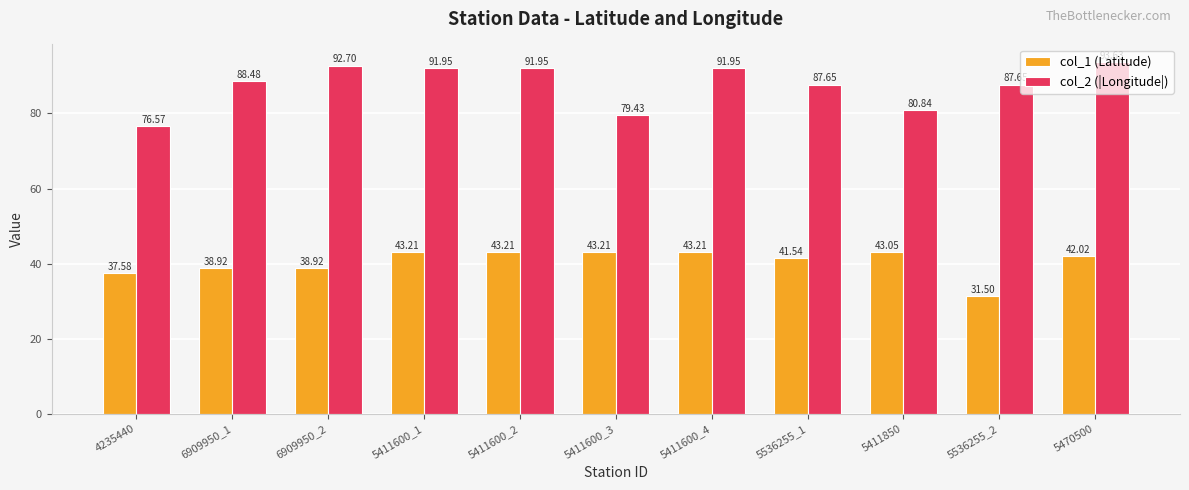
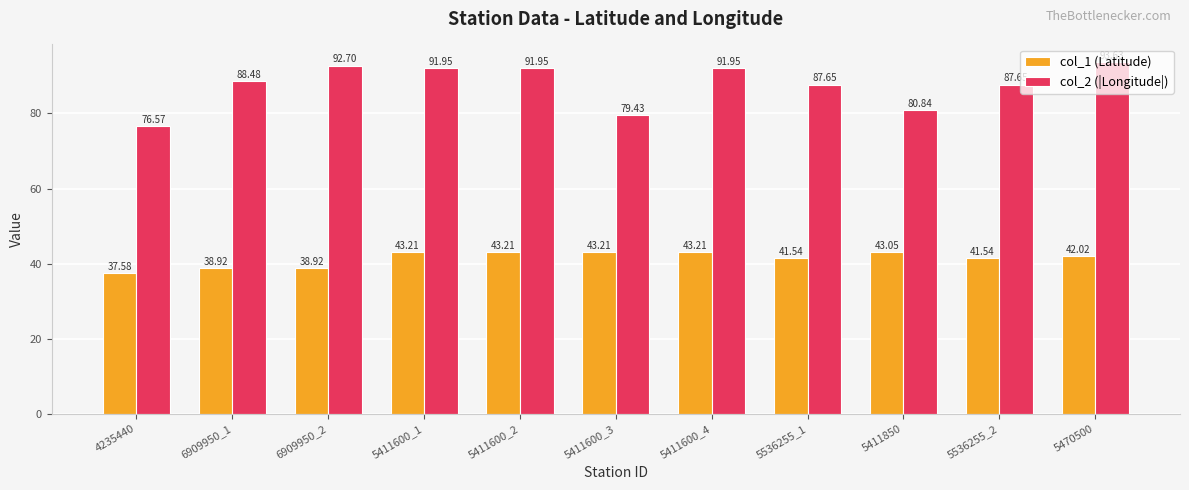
  {
    "col_1 (Latitude)": {
      "4235440": 37.58,
      "6909950_1": 38.92,
      "6909950_2": 38.92,
      "5411600_1": 43.21,
      "5411600_2": 43.21,
      "5411600_3": 43.21,
      "5411600_4": 43.21,
      "5536255_1": 41.54,
      "5411850": 43.05,
-     "5536255_2": 31.50,
+     "5536255_2": 41.54,
      "5470500": 42.02
    },
    "col_2 (|Longitude|)": {
      "4235440": 76.57,
      "6909950_1": 88.48,
      "6909950_2": 92.70,
      "5411600_1": 91.95,
      "5411600_2": 91.95,
      "5411600_3": 79.43,
      "5411600_4": 91.95,
      "5536255_1": 87.65,
      "5411850": 80.84
    }
  }
